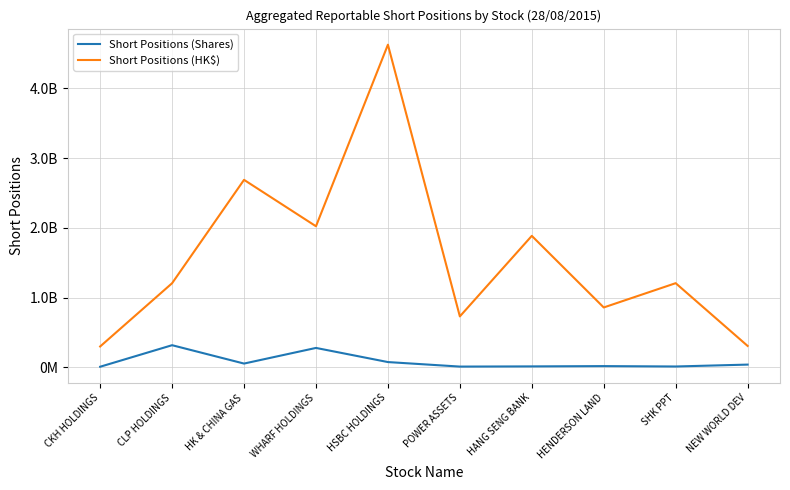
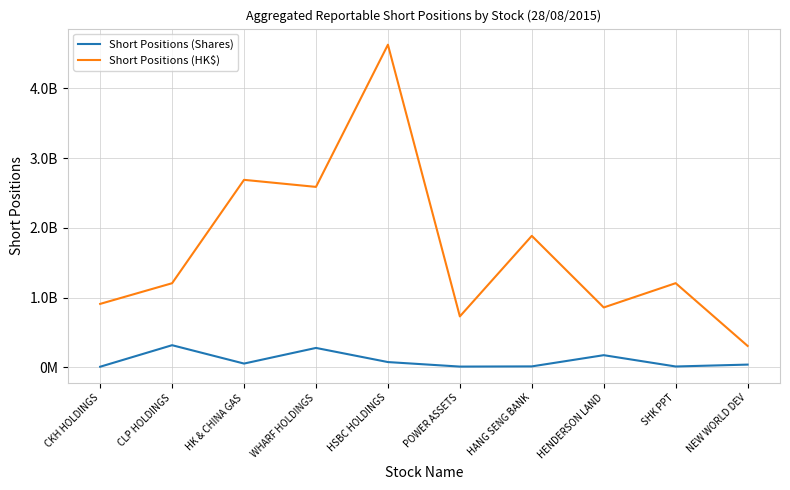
  {
    "Short Positions (Shares)": {
      "CKH HOLDINGS": 0,
      "CLP HOLDINGS": 300000000,
      "HK & CHINA GAS": 100000000,
      "WHARF HOLDINGS": 300000000,
      "HSBC HOLDINGS": 100000000,
      "POWER ASSETS": 0,
      "HANG SENG BANK": 0,
-     "HENDERSON LAND": 0,
+     "HENDERSON LAND": 200000000,
      "SHK PPT": 0,
      "NEW WORLD DEV": 0
    },
    "Short Positions (HK$)": {
-     "CKH HOLDINGS": 300000000,
+     "CKH HOLDINGS": 900000000,
      "CLP HOLDINGS": 1200000000,
      "HK & CHINA GAS": 2700000000,
-     "WHARF HOLDINGS": 2000000000,
+     "WHARF HOLDINGS": 2600000000,
      "HSBC HOLDINGS": 4600000000,
      "POWER ASSETS": 700000000,
      "HANG SENG BANK": 1900000000,
      "HENDERSON LAND": 900000000,
      "SHK PPT": 1200000000,
      "NEW WORLD DEV": 300000000
    }
  }
